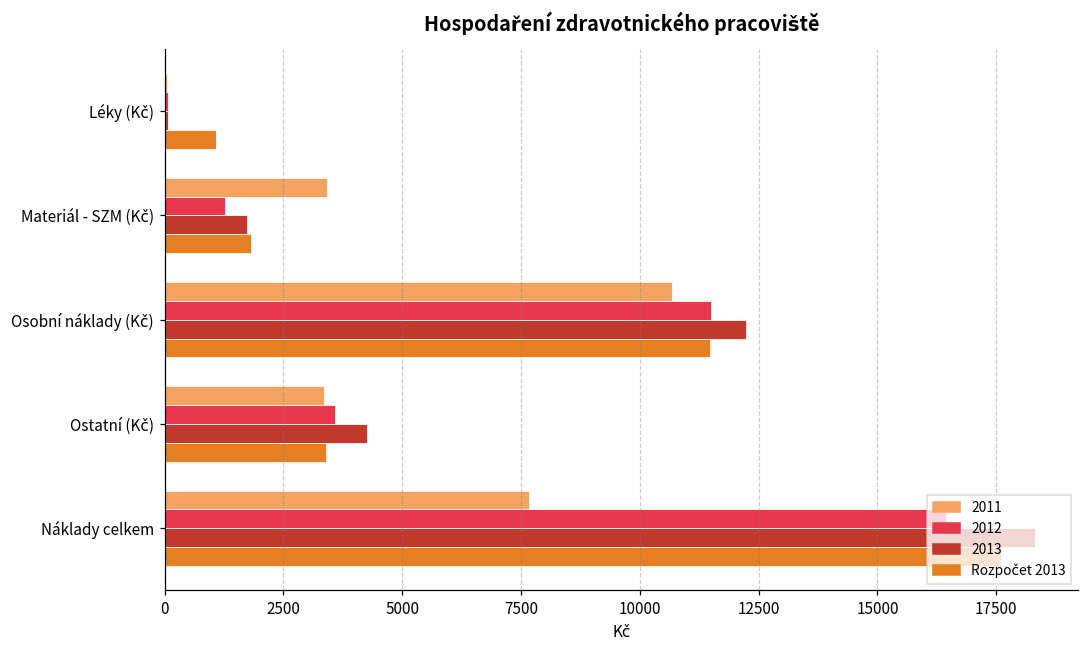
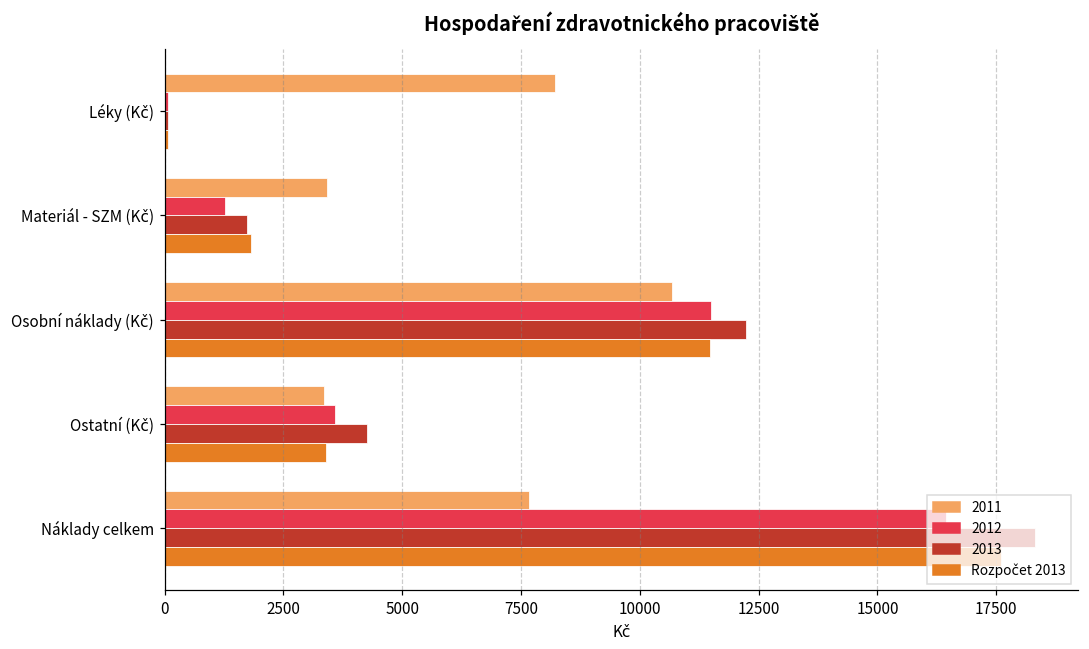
  {
    "2011": {
-     "Léky (Kč)": 100,
+     "Léky (Kč)": 8200,
      "Materiál - SZM (Kč)": 3400,
      "Osobní náklady (Kč)": 10700,
      "Ostatní (Kč)": 3400,
      "Náklady celkem": 7700
    },
    "Rozpočet 2013": {
-     "Léky (Kč)": 1100,
+     "Léky (Kč)": 100,
      "Materiál - SZM (Kč)": 1800,
      "Osobní náklady (Kč)": 11500,
      "Ostatní (Kč)": 3400
    }
  }
